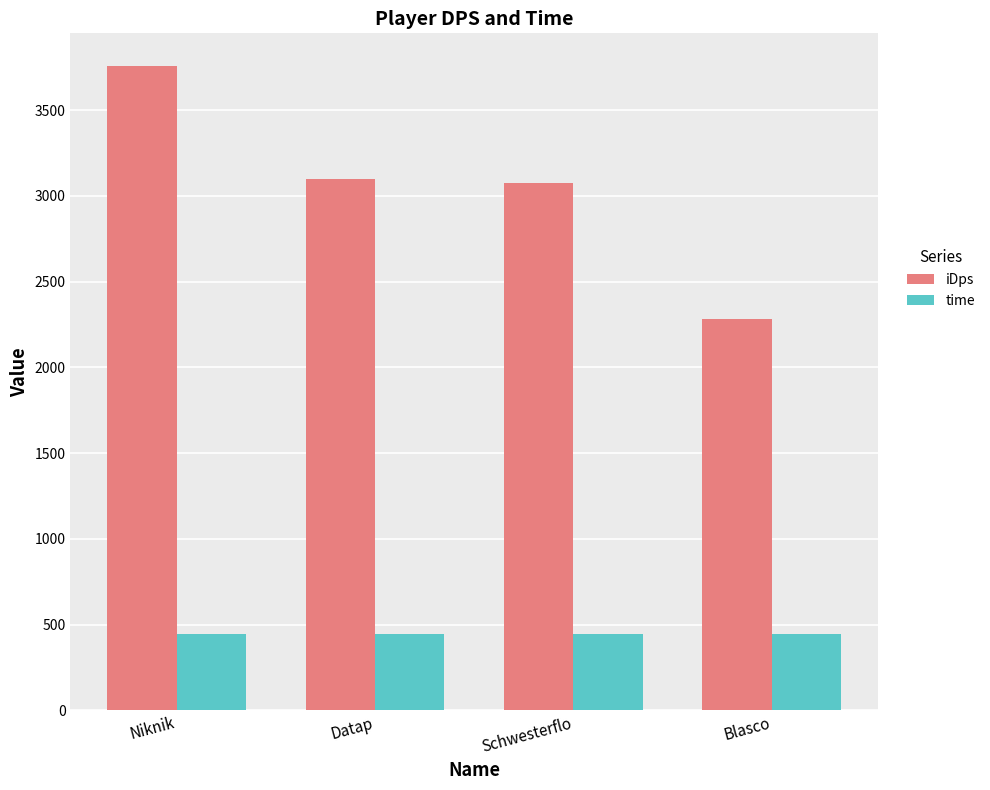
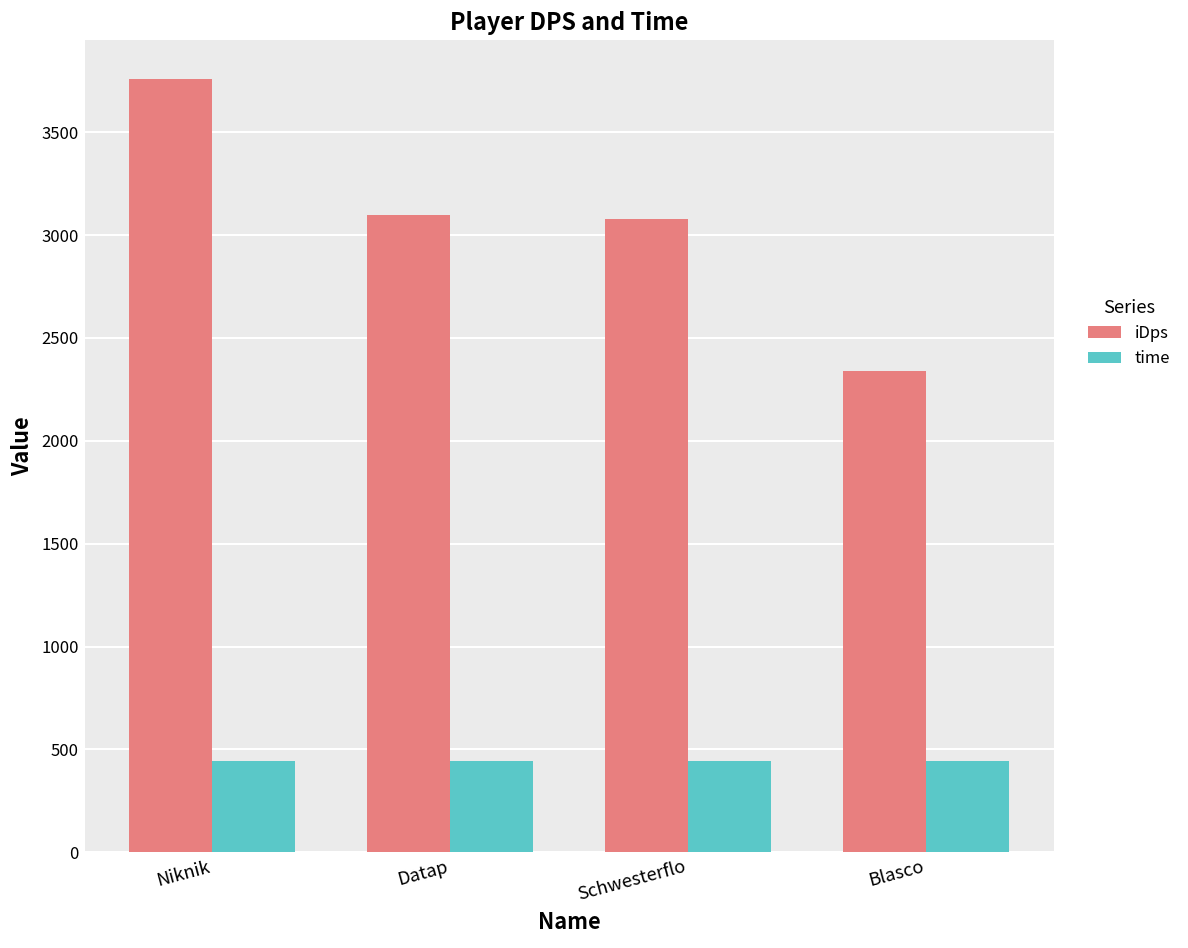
  {
    "iDps": {
      "Niknik": 3760,
      "Datap": 3100,
      "Schwesterflo": 3080,
-     "Blasco": 2280
+     "Blasco": 2340
    },
    "time": {
      "Niknik": 450,
      "Datap": 450,
      "Schwesterflo": 450,
      "Blasco": 450
    }
  }
